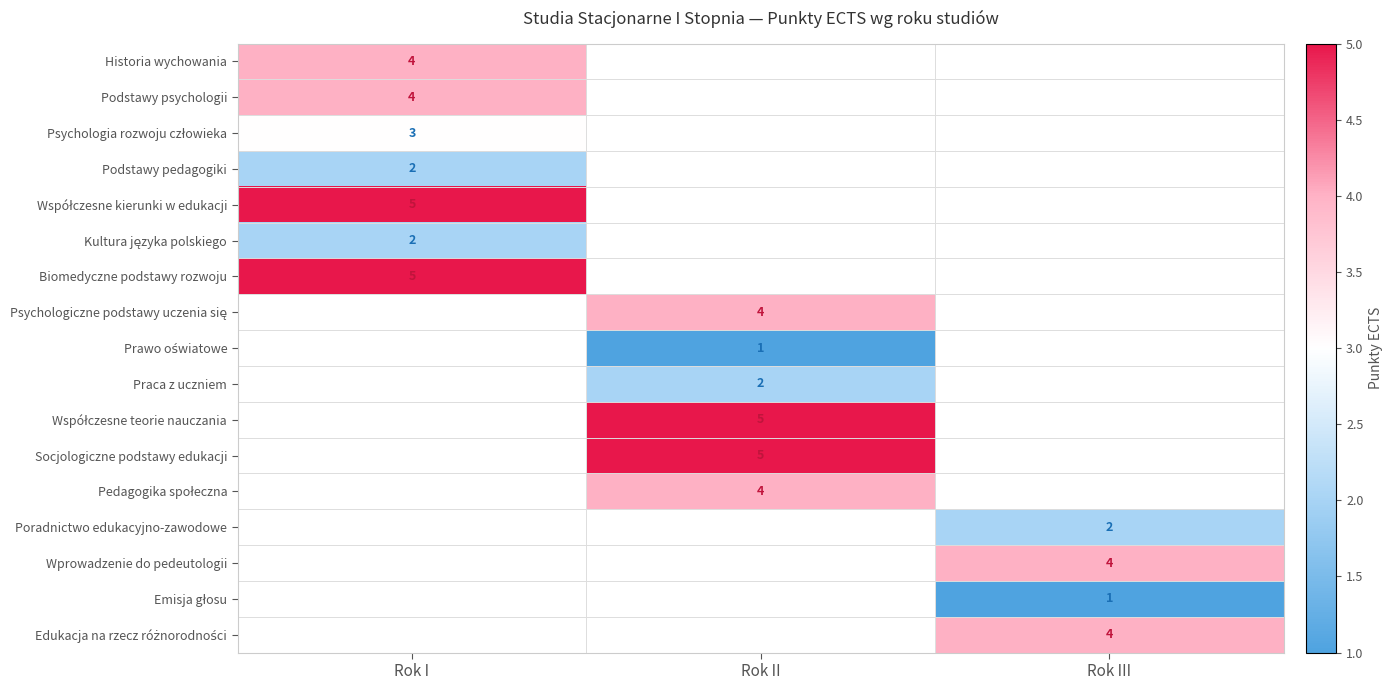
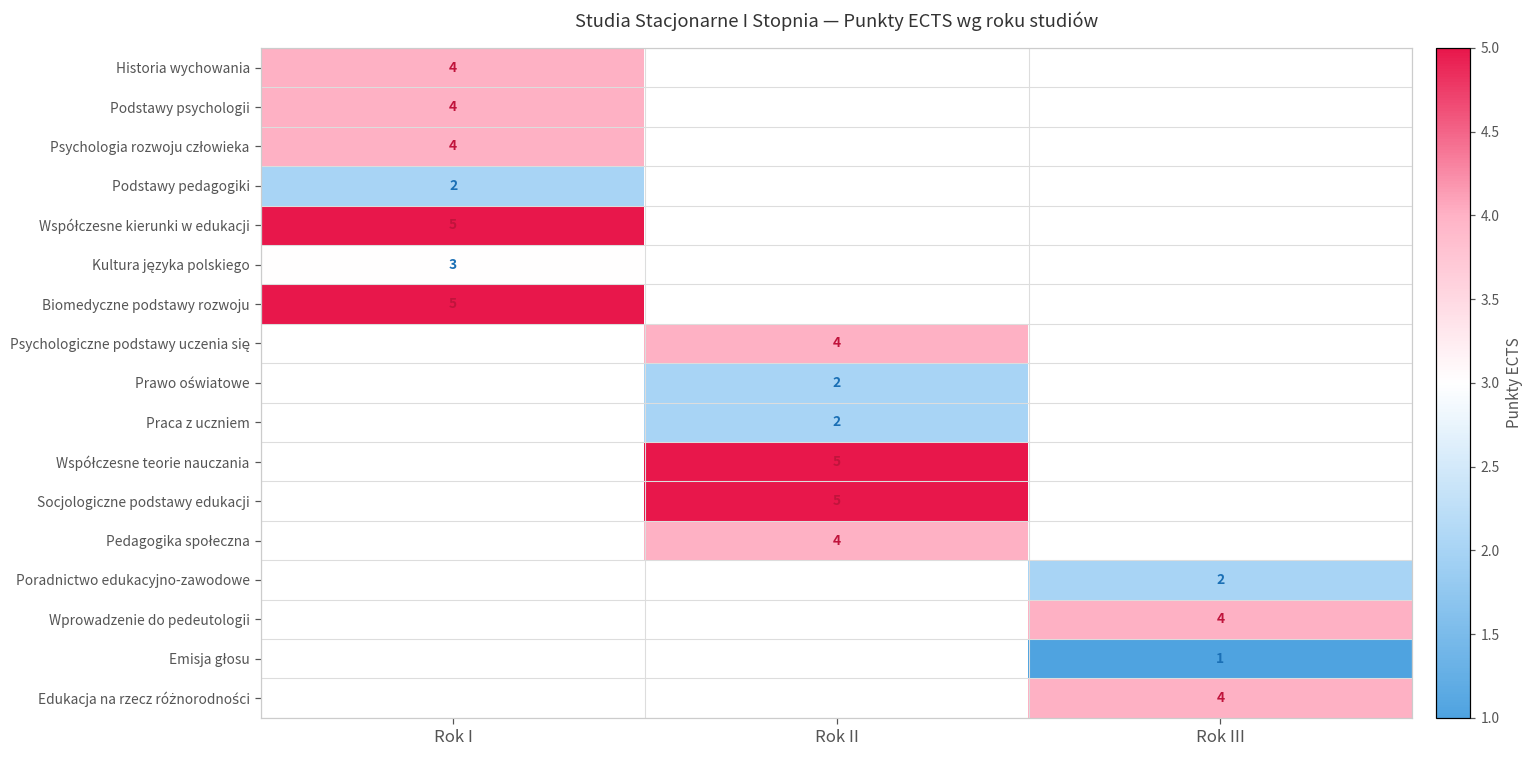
  {
    "Historia wychowania": {
      "Rok I": 4
    },
    "Podstawy psychologii": {
      "Rok I": 4
    },
    "Psychologia rozwoju człowieka": {
-     "Rok I": 3
+     "Rok I": 4
    },
    "Podstawy pedagogiki": {
      "Rok I": 2
    },
    "Kultura języka polskiego": {
-     "Rok I": 2
+     "Rok I": 3
    },
    "Psychologiczne podstawy uczenia się": {
      "Rok II": 4
    },
    "Prawo oświatowe": {
-     "Rok II": 1
+     "Rok II": 2
    },
    "Praca z uczniem": {
      "Rok II": 2
    },
    "Pedagogika społeczna": {
      "Rok II": 4
    },
    "Poradnictwo edukacyjno-zawodowe": {
      "Rok III": 2
    },
    "Wprowadzenie do pedeutologii": {
      "Rok III": 4
    },
    "Emisja głosu": {
      "Rok III": 1
    },
    "Edukacja na rzecz różnorodności": {
      "Rok III": 4
    }
  }
